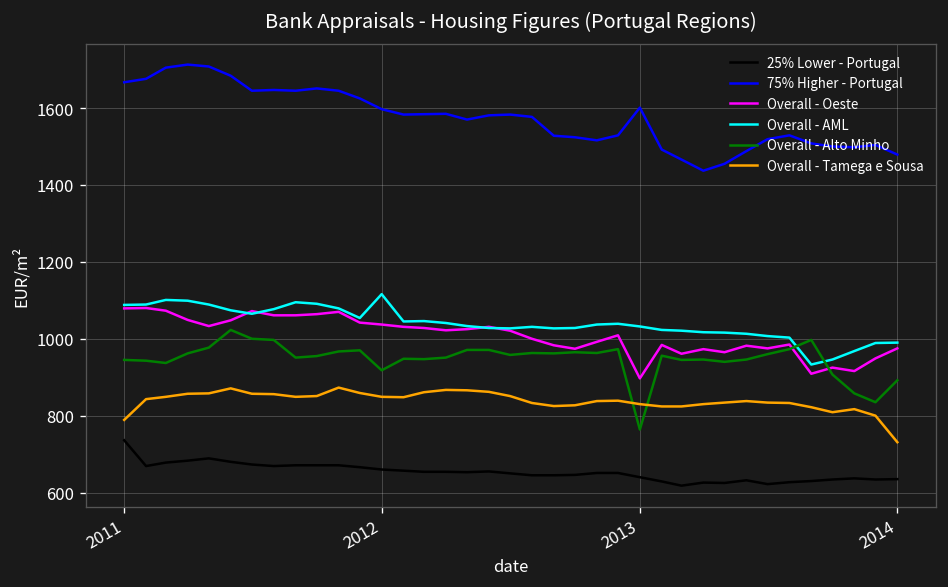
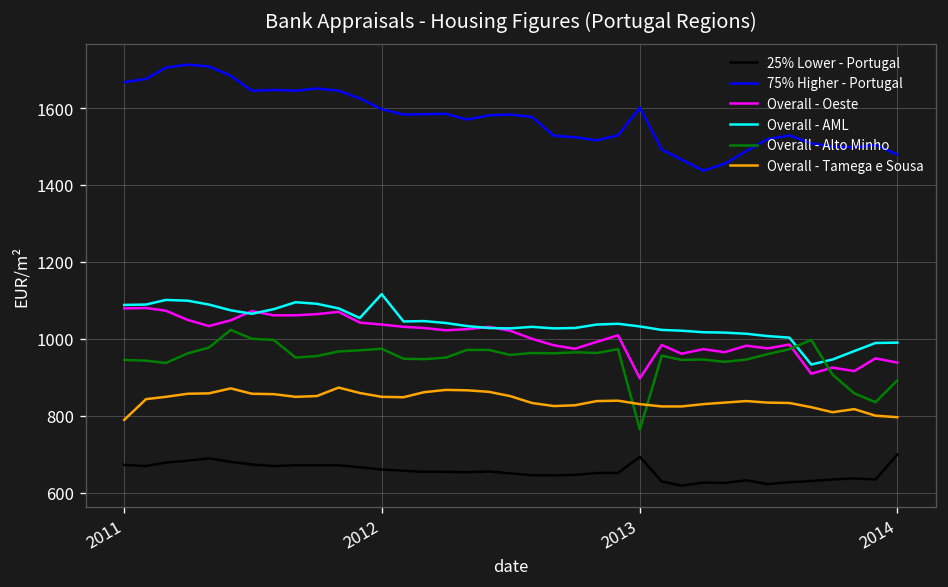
  {
    "25% Lower - Portugal": {
-     "2011": 740,
+     "2011": 670,
      "2012": 660,
-     "2013": 640,
-     "2014": 640
+     "2013": 690,
+     "2014": 700
    },
    "75% Higher - Portugal": {
      "2011": 1670,
      "2012": 1600,
      "2013": 1600,
      "2014": 1480
    },
    "Overall - Oeste": {
      "2011": 1080,
      "2012": 1040,
      "2013": 900,
-     "2014": 980
+     "2014": 940
    },
    "Overall - AML": {
      "2011": 1090,
      "2012": 1120,
      "2013": 1030,
      "2014": 990
    },
    "Overall - Alto Minho": {
      "2011": 950,
-     "2012": 920,
+     "2012": 970,
      "2013": 760,
      "2014": 890
    },
    "Overall - Tamega e Sousa": {
      "2011": 790,
      "2012": 850,
      "2013": 830,
-     "2014": 730
+     "2014": 800
    }
  }
